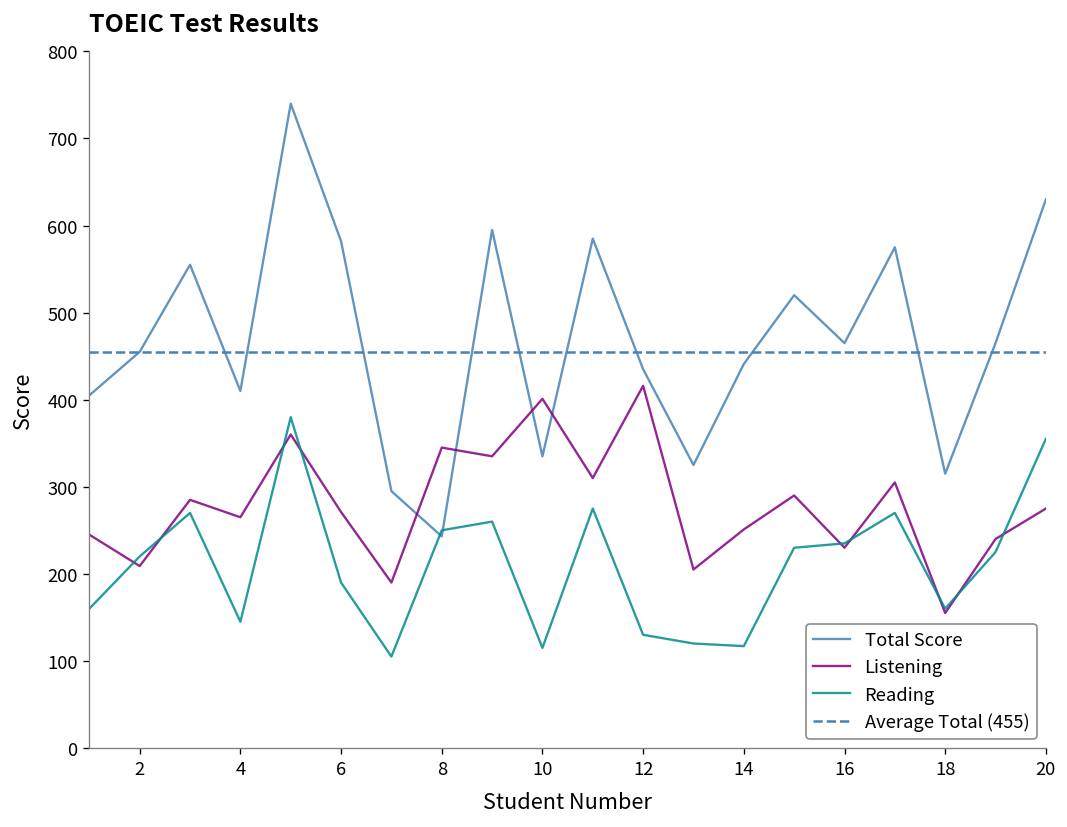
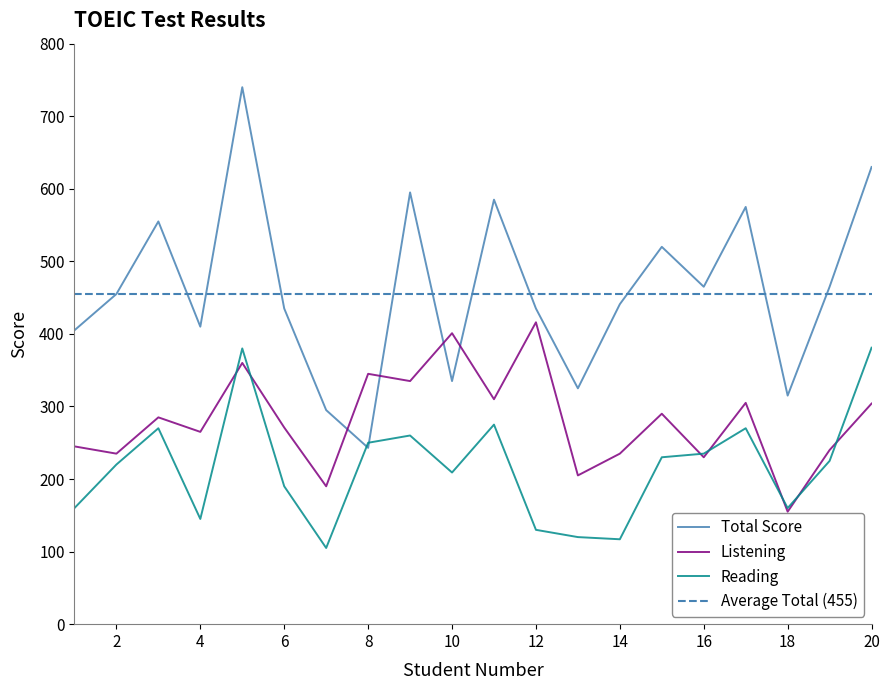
  {
    "Total Score": {
      "2": 460,
      "4": 410,
-     "6": 580,
+     "6": 440,
      "8": 240,
      "10": 340,
      "12": 440,
      "14": 440,
      "16": 470,
      "18": 320,
      "20": 630
    },
    "Listening": {
-     "2": 210,
+     "2": 240,
      "4": 270,
      "6": 270,
      "8": 350,
      "10": 400,
      "12": 420,
-     "14": 250,
+     "14": 240,
      "16": 230,
      "18": 160,
-     "20": 280
+     "20": 300
    },
    "Reading": {
      "2": 220,
      "4": 150,
      "6": 190,
      "8": 250,
-     "10": 120,
+     "10": 210,
      "12": 130,
      "14": 120,
      "16": 240,
      "18": 160,
-     "20": 360
+     "20": 380
    }
  }
